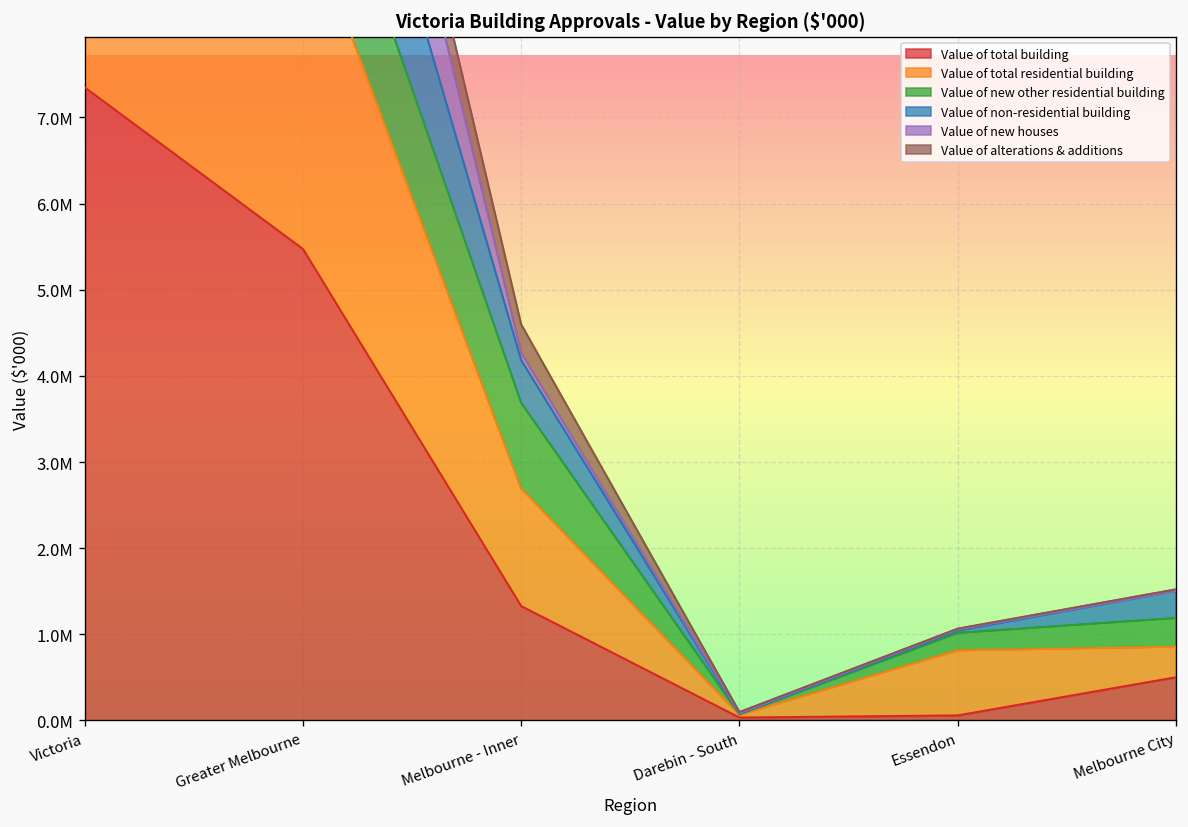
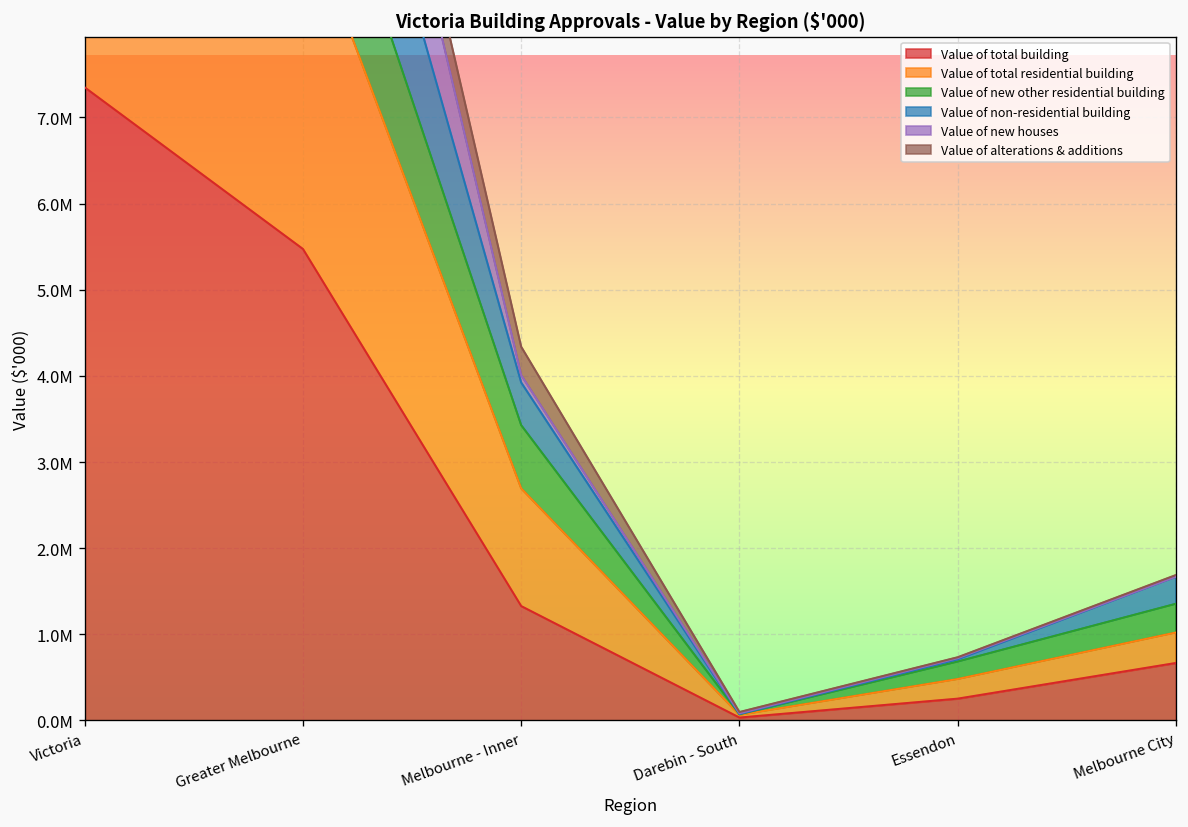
  {
    "Value of total building": {
      "Victoria": 7300000,
      "Greater Melbourne": 5500000,
      "Melbourne - Inner": 1300000,
-     "Essendon": 100000,
-     "Melbourne City": 500000
+     "Essendon": 300000,
+     "Melbourne City": 700000
    },
    "Value of total residential building": {
      "Melbourne - Inner": 1400000,
-     "Essendon": 800000,
+     "Essendon": 200000,
      "Melbourne City": 400000
    },
    "Value of new other residential building": {
-     "Melbourne - Inner": 1000000,
+     "Melbourne - Inner": 700000,
      "Melbourne City": 300000
    },
    "Value of non-residential building": {
      "Melbourne - Inner": 500000
    },
    "Value of new houses": {
      "Melbourne - Inner": 100000
    },
    "Value of alterations & additions": {
      "Melbourne - Inner": 300000
    }
  }
